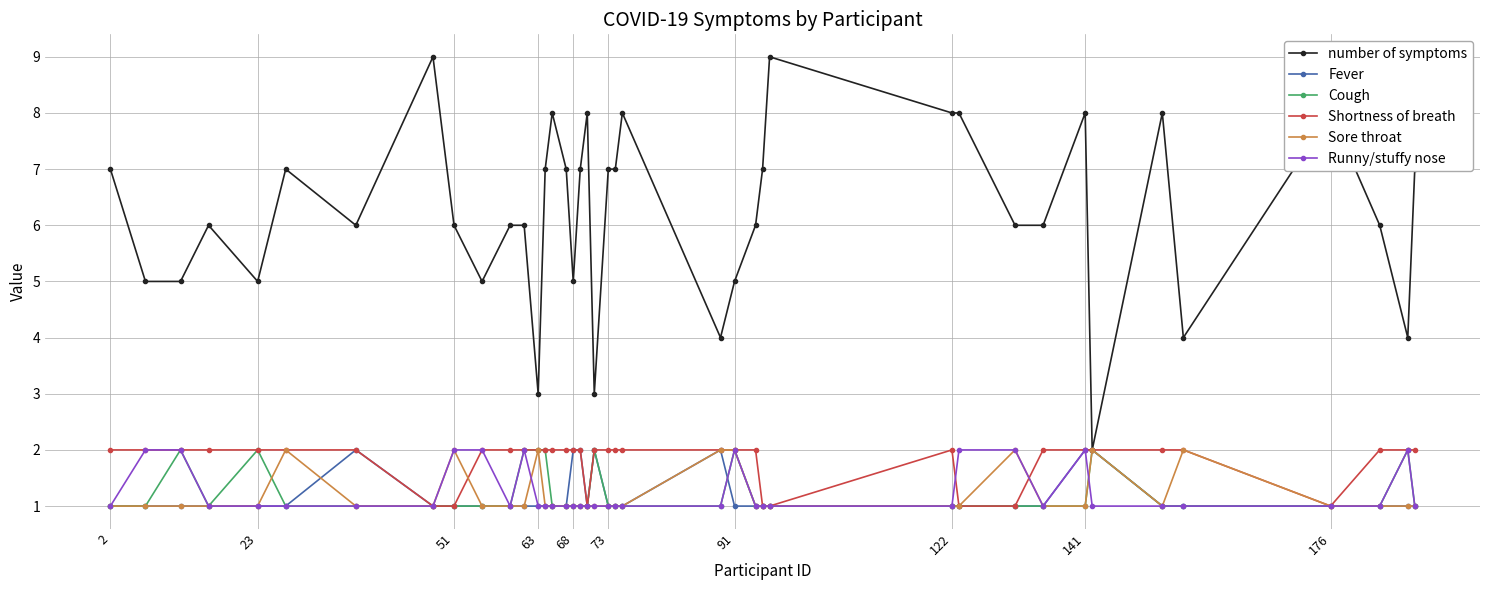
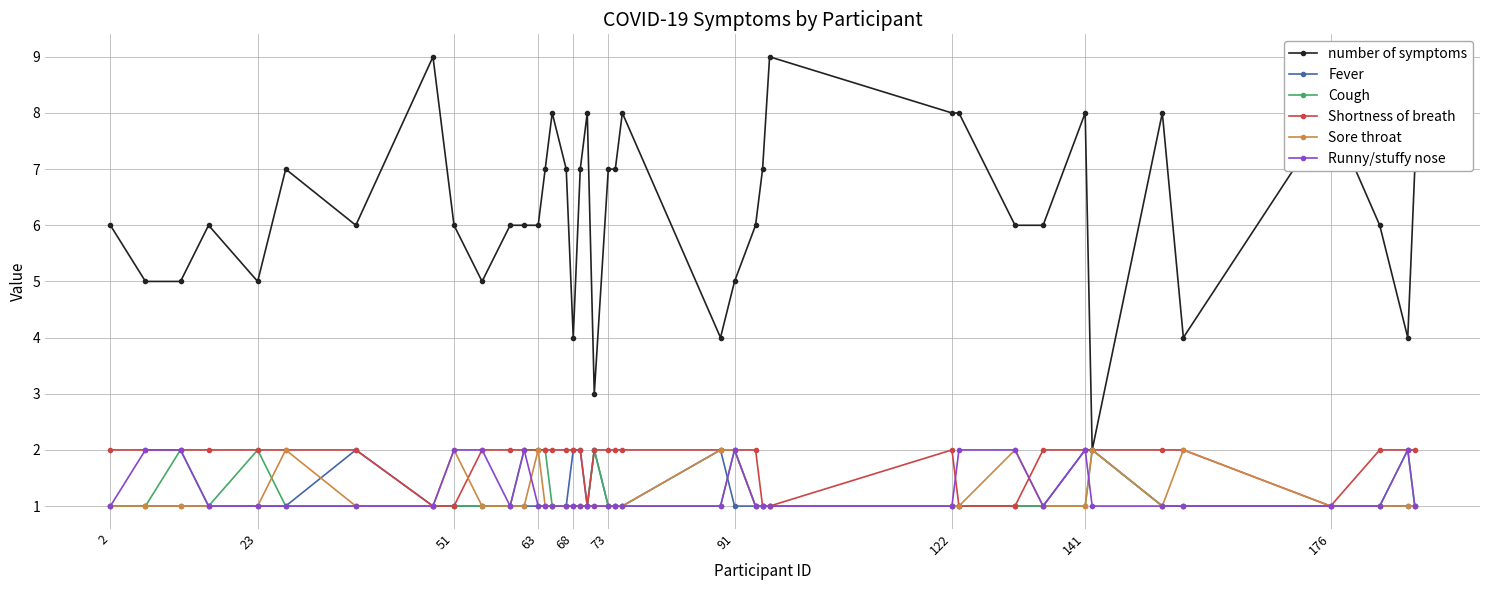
  {
    "number of symptoms": {
-     "2": 7,
+     "2": 6,
      "23": 5,
      "51": 6,
-     "63": 3,
-     "68": 5,
+     "63": 6,
+     "68": 4,
      "73": 7,
      "91": 5,
      "122": 8,
      "141": 8
    },
    "Fever": {
      "91": 1
    },
    "Shortness of breath": {
      "2": 2,
      "73": 2,
      "122": 2
    }
  }
